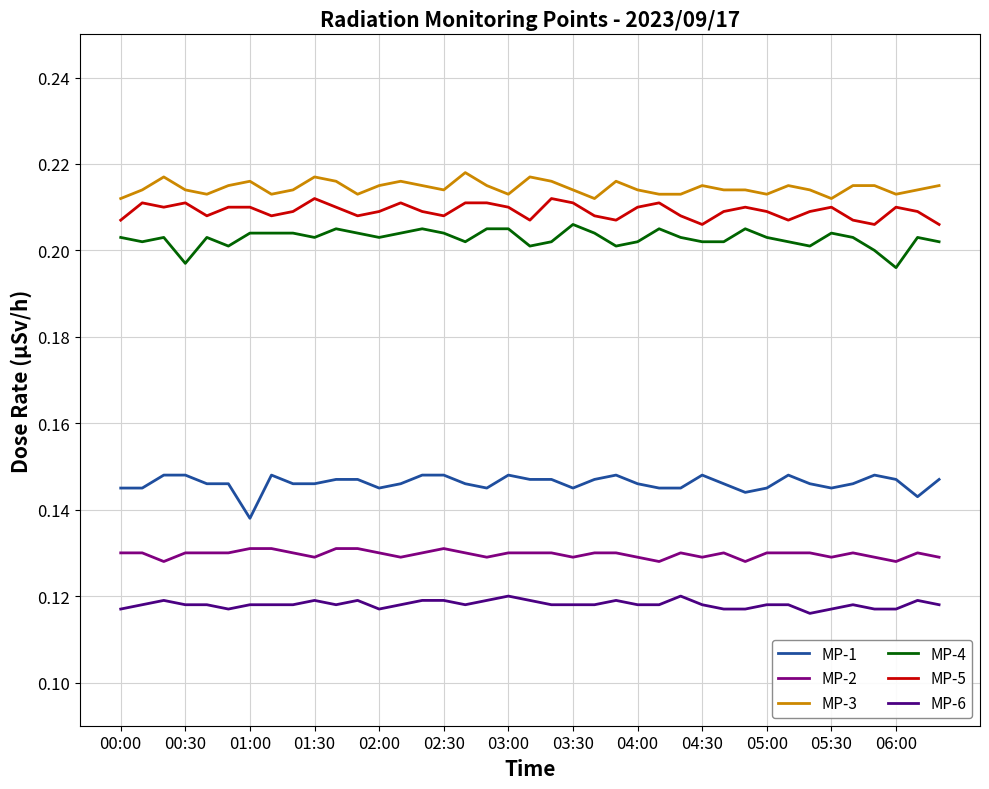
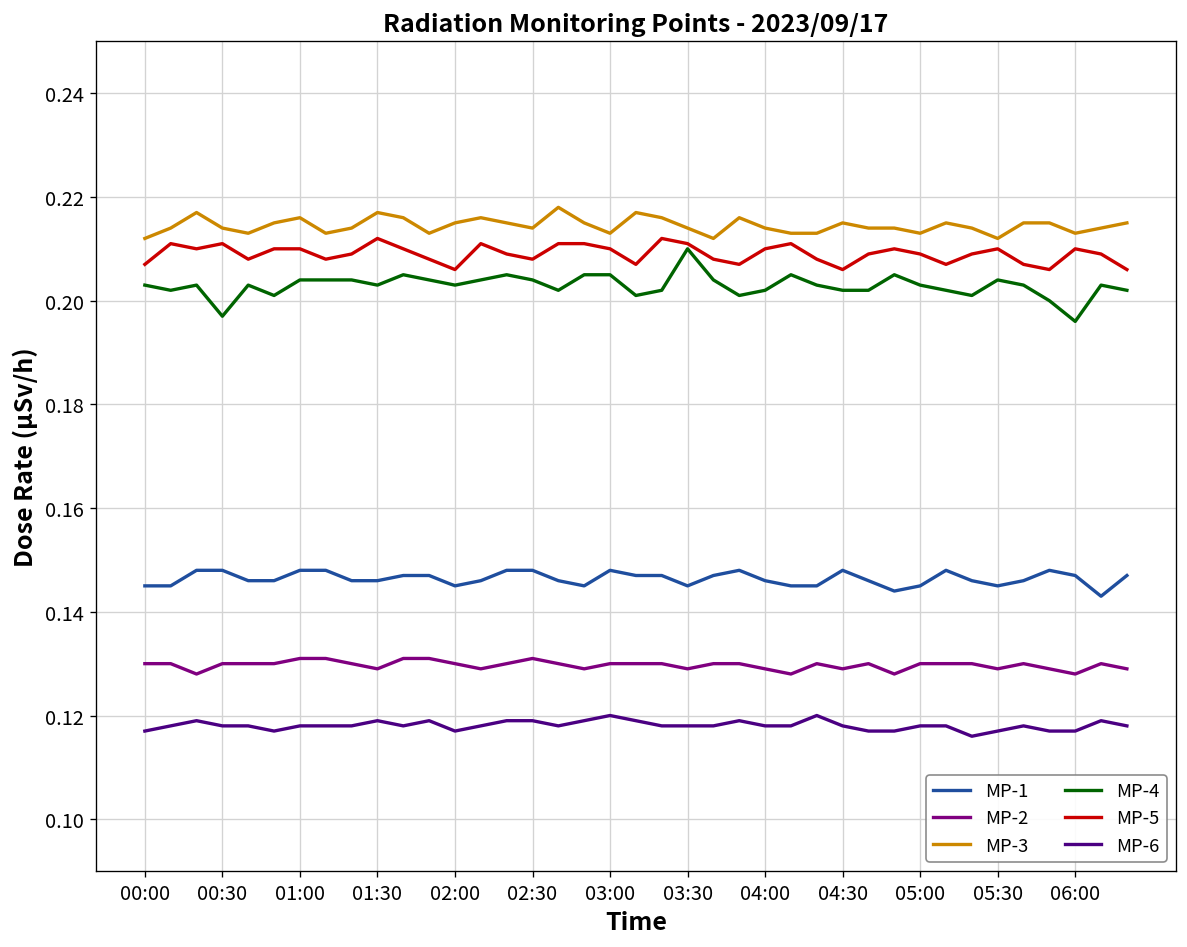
  {
    "MP-1": {
      "00:00": 0.145,
      "00:30": 0.148,
-     "01:00": 0.138,
+     "01:00": 0.148,
      "01:30": 0.146,
      "02:00": 0.145,
      "02:30": 0.148,
      "03:00": 0.148,
      "03:30": 0.145,
      "04:00": 0.146,
      "04:30": 0.148,
      "05:00": 0.145,
      "05:30": 0.145,
      "06:00": 0.147
    },
    "MP-3": {
      "00:00": 0.212,
      "00:30": 0.214,
      "01:00": 0.216,
      "01:30": 0.217,
      "02:00": 0.215,
      "02:30": 0.214,
      "03:00": 0.213,
      "03:30": 0.214,
      "04:00": 0.214,
      "04:30": 0.215,
      "05:00": 0.213,
      "05:30": 0.212,
      "06:00": 0.213
    },
    "MP-4": {
      "00:00": 0.203,
      "00:30": 0.197,
      "01:00": 0.204,
      "01:30": 0.203,
      "02:00": 0.203,
      "02:30": 0.204,
      "03:00": 0.205,
-     "03:30": 0.206,
+     "03:30": 0.210,
      "04:00": 0.202,
      "04:30": 0.202,
      "05:00": 0.203,
      "05:30": 0.204,
      "06:00": 0.196
    },
    "MP-5": {
      "00:00": 0.207,
      "00:30": 0.211,
      "01:00": 0.210,
      "01:30": 0.212,
-     "02:00": 0.209,
+     "02:00": 0.206,
      "02:30": 0.208,
      "03:00": 0.210,
      "03:30": 0.211,
      "04:00": 0.210,
      "04:30": 0.206,
      "05:00": 0.209,
      "05:30": 0.210,
      "06:00": 0.210
    }
  }
